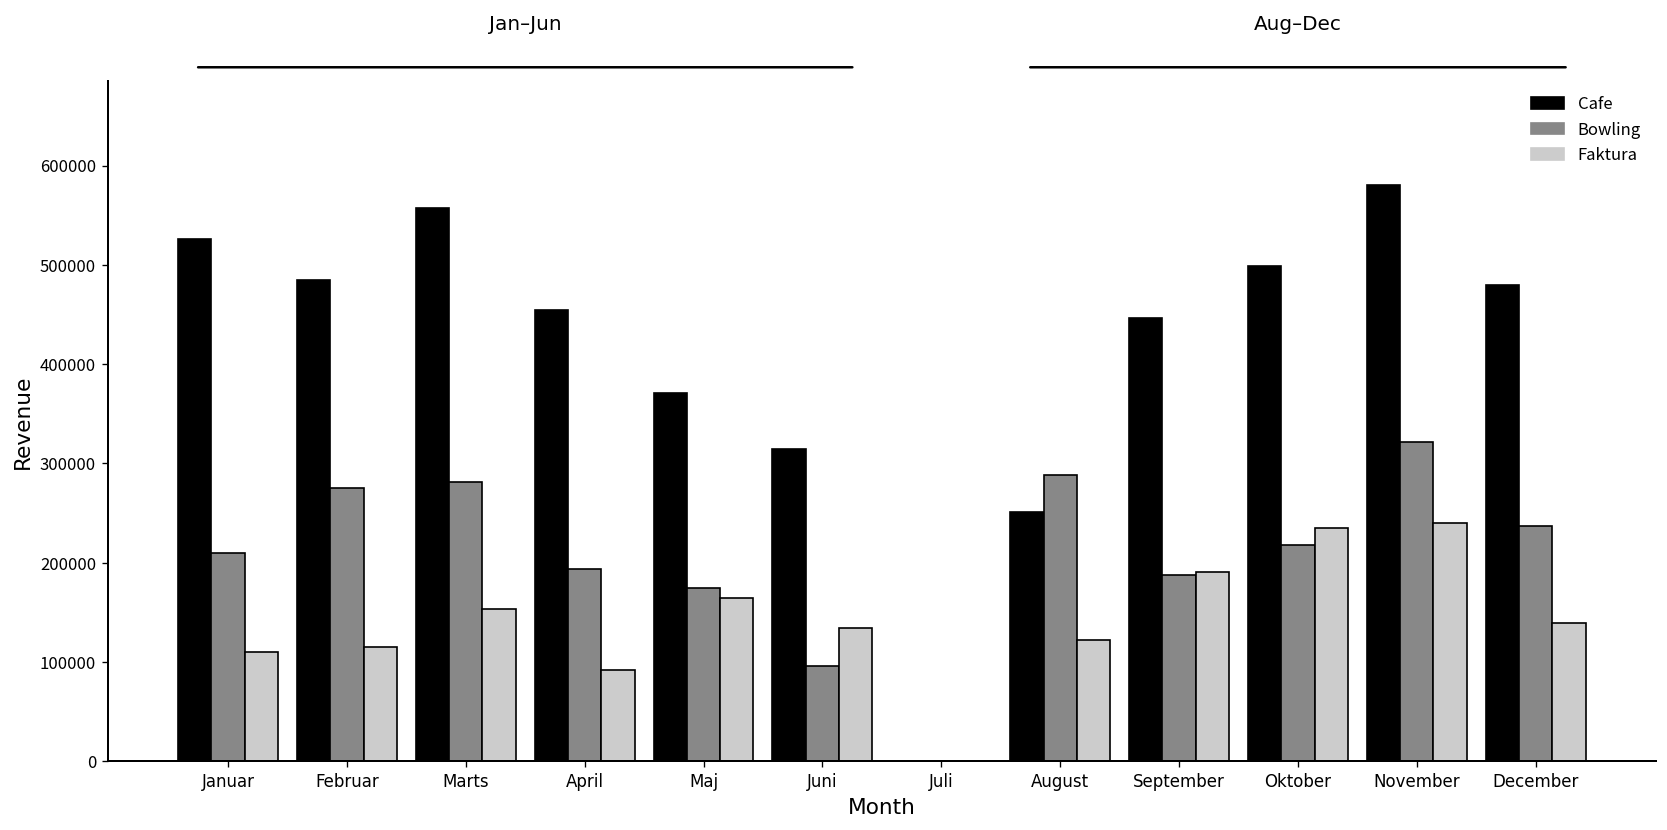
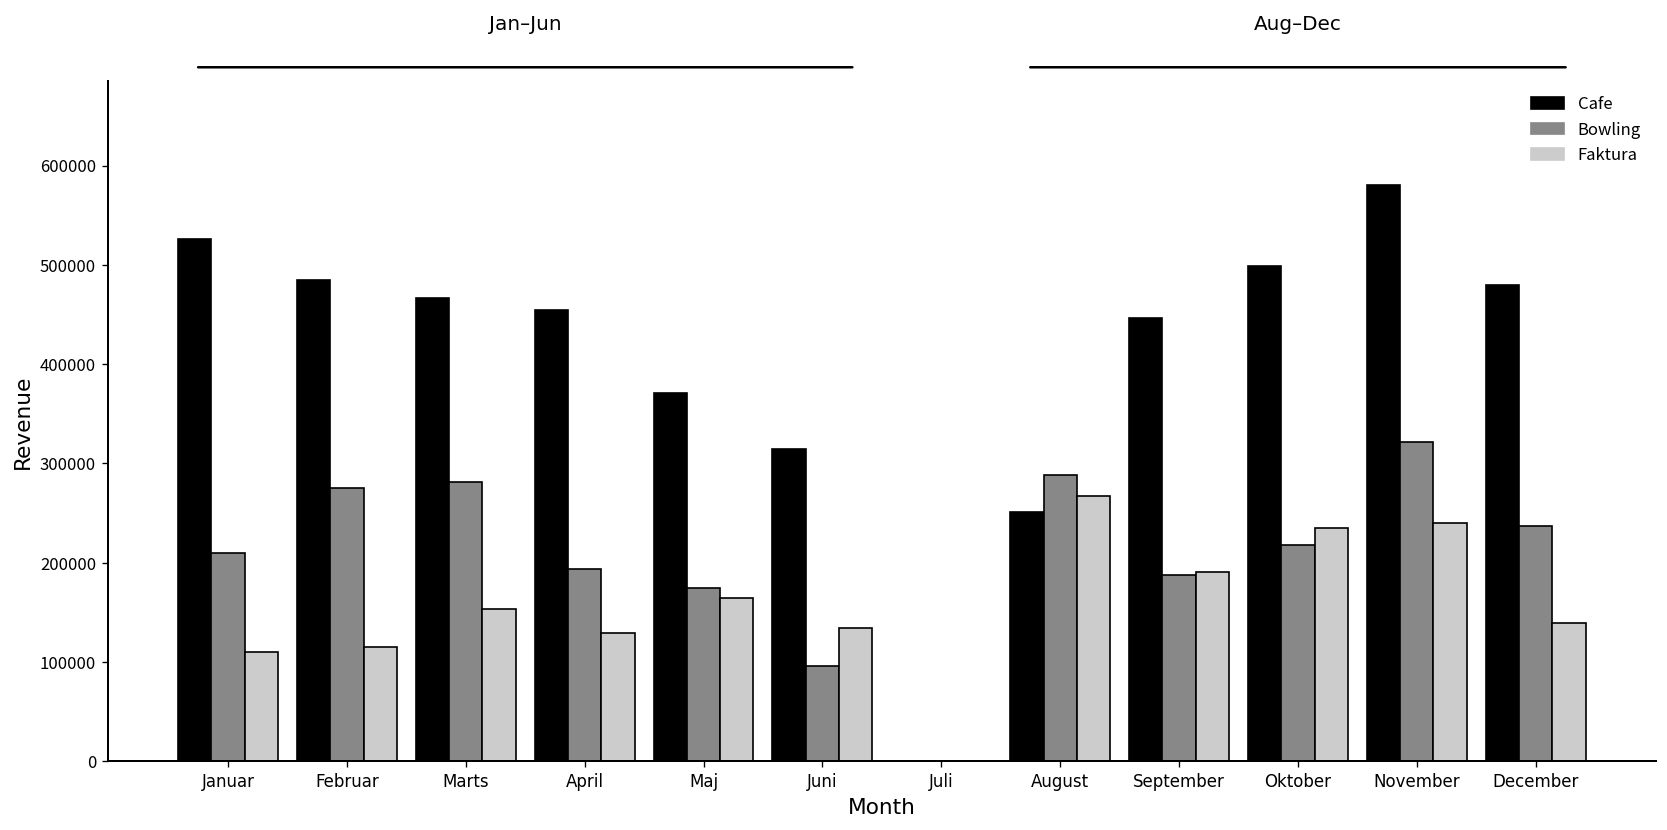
  {
    "Cafe": {
      "Januar": 530000,
      "Februar": 480000,
-     "Marts": 560000,
+     "Marts": 470000,
      "April": 450000,
      "Maj": 370000,
      "Juni": 310000,
      "Juli": 0,
      "August": 250000,
      "September": 450000,
      "Oktober": 500000,
      "November": 580000,
      "December": 480000
    },
    "Bowling": {
      "Januar": 210000,
      "Februar": 280000,
      "Marts": 280000,
      "April": 190000,
      "Maj": 170000,
      "Juni": 100000,
      "Juli": 0,
      "August": 290000,
      "September": 190000,
      "Oktober": 220000,
      "November": 320000,
      "December": 240000
    },
    "Faktura": {
      "Januar": 110000,
      "Februar": 120000,
      "Marts": 150000,
-     "April": 90000,
+     "April": 130000,
      "Maj": 160000,
      "Juni": 130000,
      "Juli": 0,
-     "August": 120000,
+     "August": 270000,
      "September": 190000,
      "Oktober": 230000,
      "November": 240000,
      "December": 140000
    }
  }
